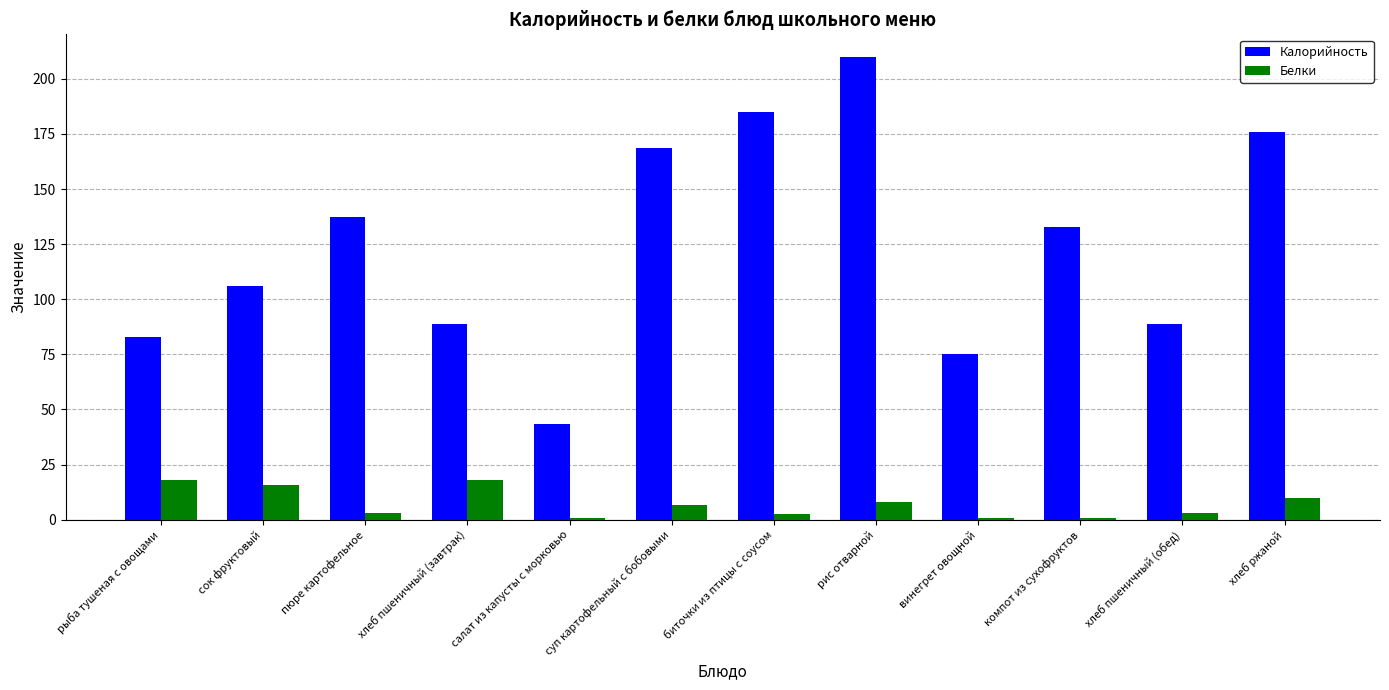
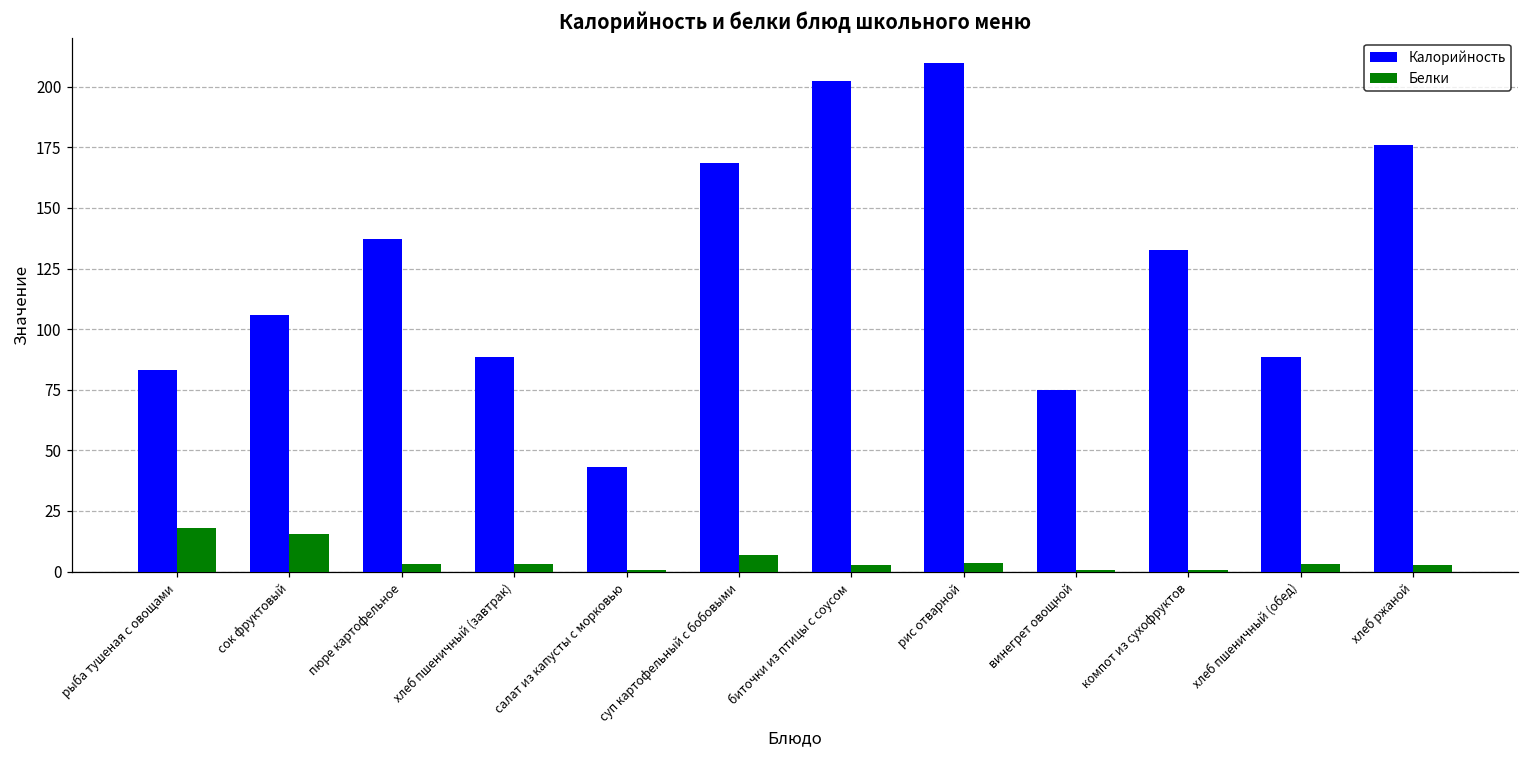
  {
    "Калорийность": {
      "рыба тушеная с овощами": 83,
      "сок фруктовый": 106,
      "пюре картофельное": 137,
      "хлеб пшеничный (завтрак)": 89,
      "салат из капусты с морковью": 43,
      "суп картофельный с бобовыми": 169,
-     "биточки из птицы с соусом": 185,
+     "биточки из птицы с соусом": 202,
      "рис отварной": 210,
      "винегрет овощной": 75,
      "компот из сухофруктов": 133,
      "хлеб пшеничный (обед)": 89,
      "хлеб ржаной": 176
    },
    "Белки": {
      "рыба тушеная с овощами": 18,
      "сок фруктовый": 16,
      "пюре картофельное": 3,
-     "хлеб пшеничный (завтрак)": 18,
+     "хлеб пшеничный (завтрак)": 3,
      "суп картофельный с бобовыми": 7,
      "биточки из птицы с соусом": 3,
-     "рис отварной": 8,
+     "рис отварной": 4,
      "хлеб пшеничный (обед)": 3,
-     "хлеб ржаной": 10
+     "хлеб ржаной": 3
    }
  }
